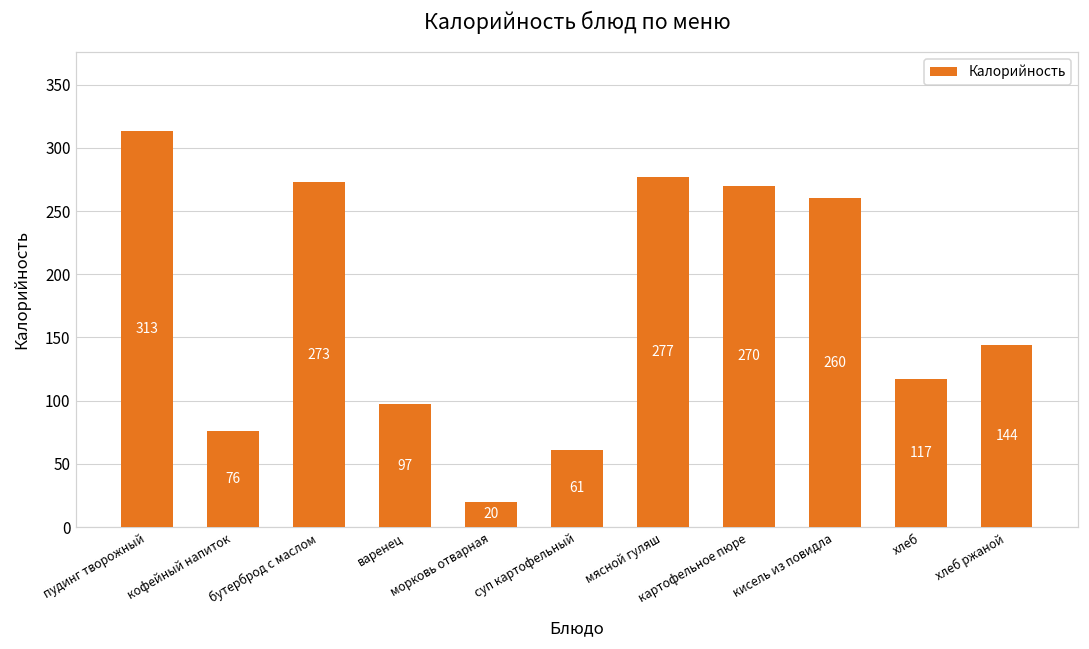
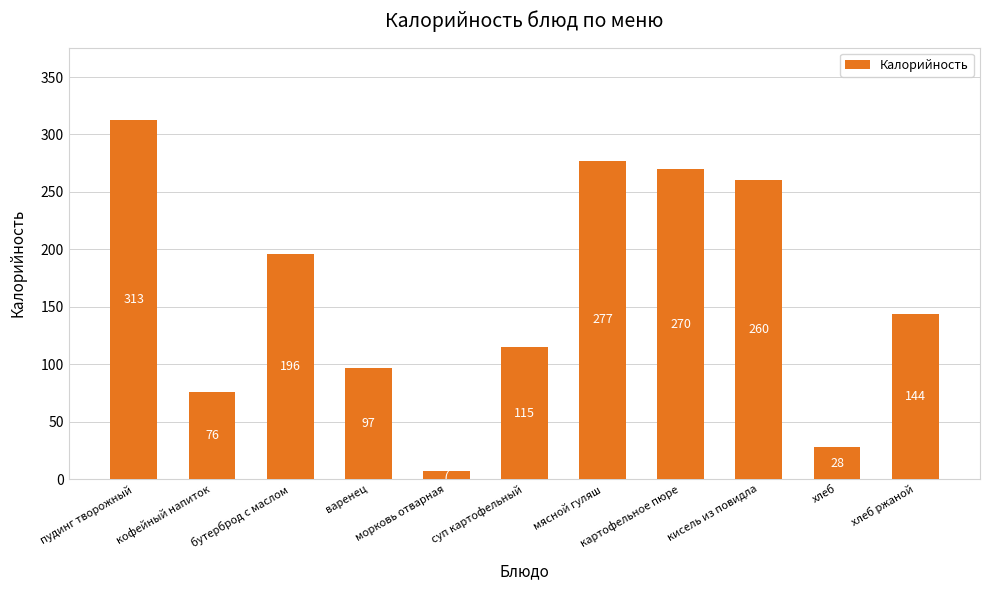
  {
    "пудинг творожный": 313,
    "кофейный напиток": 76,
-   "бутерброд с маслом": 273,
+   "бутерброд с маслом": 196,
    "варенец": 97,
-   "морковь отварная": 20,
-   "суп картофельный": 61,
+   "морковь отварная": 7,
+   "суп картофельный": 115,
    "мясной гуляш": 277,
    "картофельное пюре": 270,
    "кисель из повидла": 260,
-   "хлеб": 117,
+   "хлеб": 28,
    "хлеб ржаной": 144
  }
